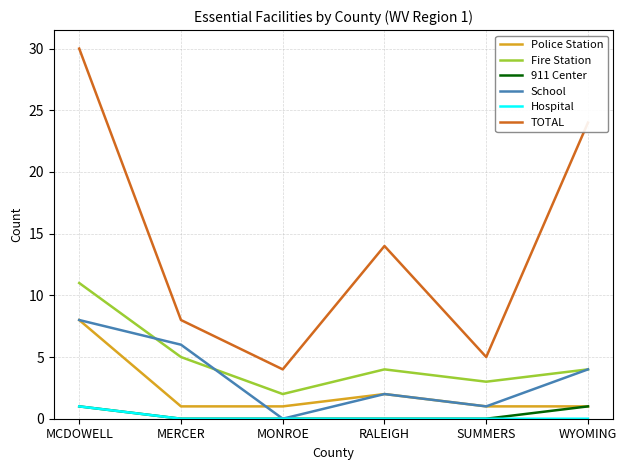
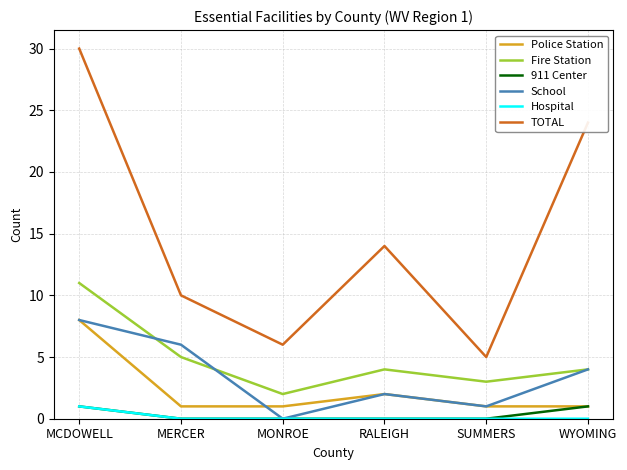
  {
    "Police Station": {
      "MERCER": 1,
      "MONROE": 1
    },
    "Fire Station": {
      "MCDOWELL": 11,
      "MERCER": 5,
      "MONROE": 2,
      "RALEIGH": 4,
      "SUMMERS": 3
    },
    "School": {
      "MERCER": 6
    },
    "Hospital": {
      "WYOMING": 0
    },
    "TOTAL": {
      "MCDOWELL": 30,
-     "MERCER": 8,
-     "MONROE": 4,
+     "MERCER": 10,
+     "MONROE": 6,
      "RALEIGH": 14,
      "SUMMERS": 5
    }
  }
